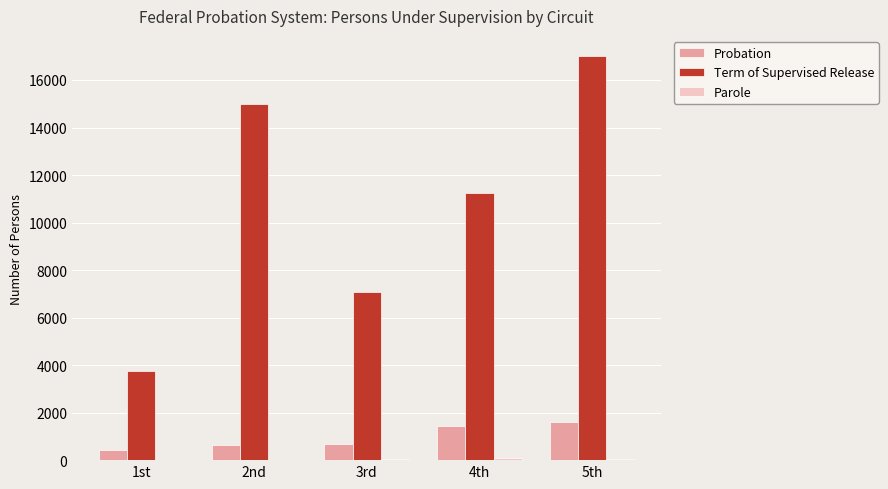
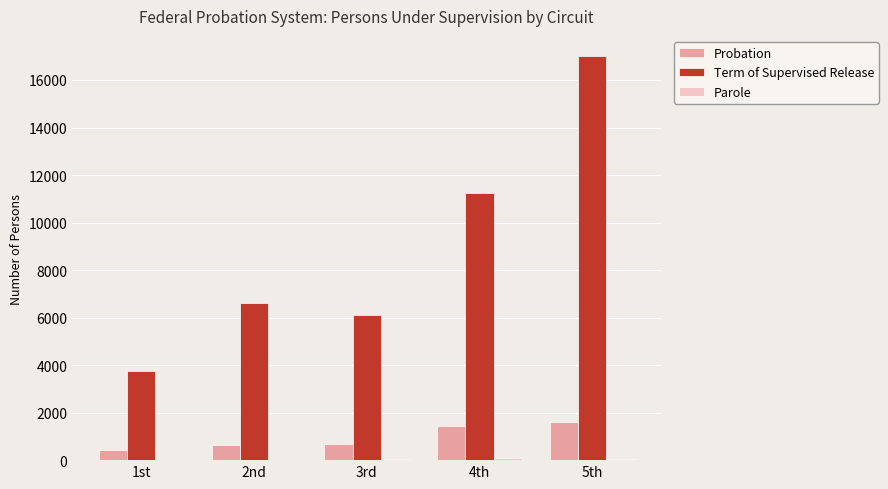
  {
    "Term of Supervised Release": {
      "1st": 3700,
-     "2nd": 15000,
-     "3rd": 7100,
+     "2nd": 6600,
+     "3rd": 6100,
      "4th": 11200,
      "5th": 17000
    }
  }
